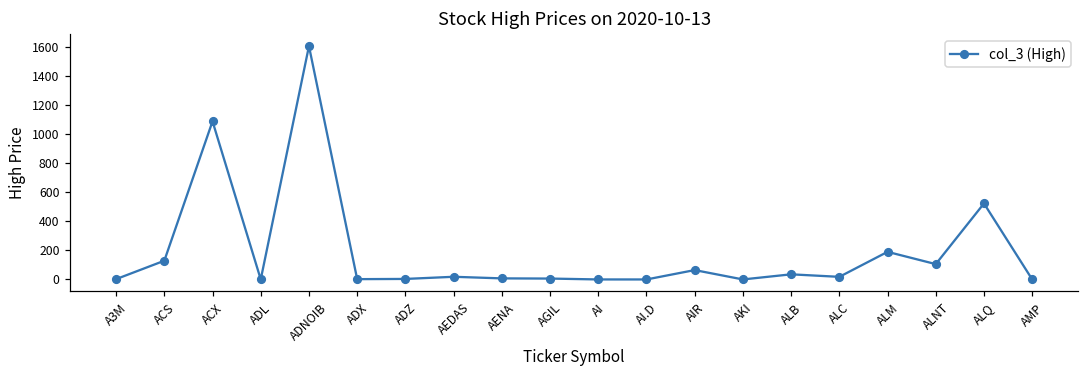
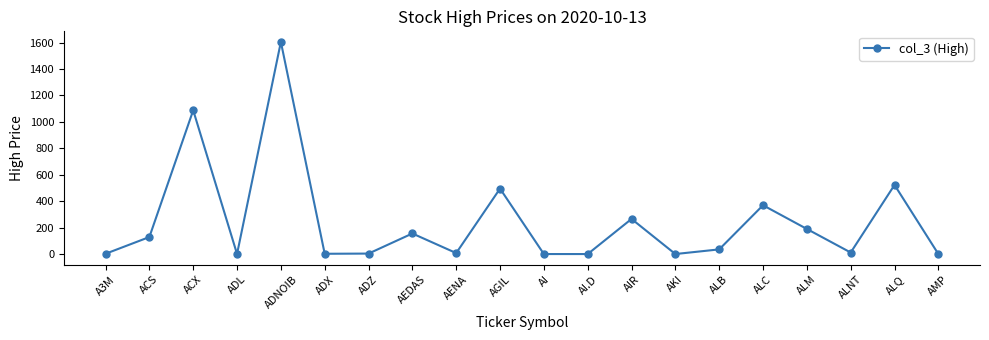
  {
    "A3M": 0,
    "ACS": 130,
    "ACX": 1090,
    "ADL": 0,
    "ADNOIB": 1610,
    "ADX": 0,
    "ADZ": 0,
-   "AEDAS": 20,
+   "AEDAS": 160,
    "AENA": 10,
-   "AGIL": 10,
+   "AGIL": 500,
    "AI": 0,
    "AI.D": 0,
-   "AIR": 60,
+   "AIR": 270,
    "AKI": 0,
    "ALB": 40,
-   "ALC": 20,
+   "ALC": 370,
    "ALM": 190,
-   "ALNT": 110,
+   "ALNT": 10,
    "ALQ": 520,
    "AMP": 0
  }
